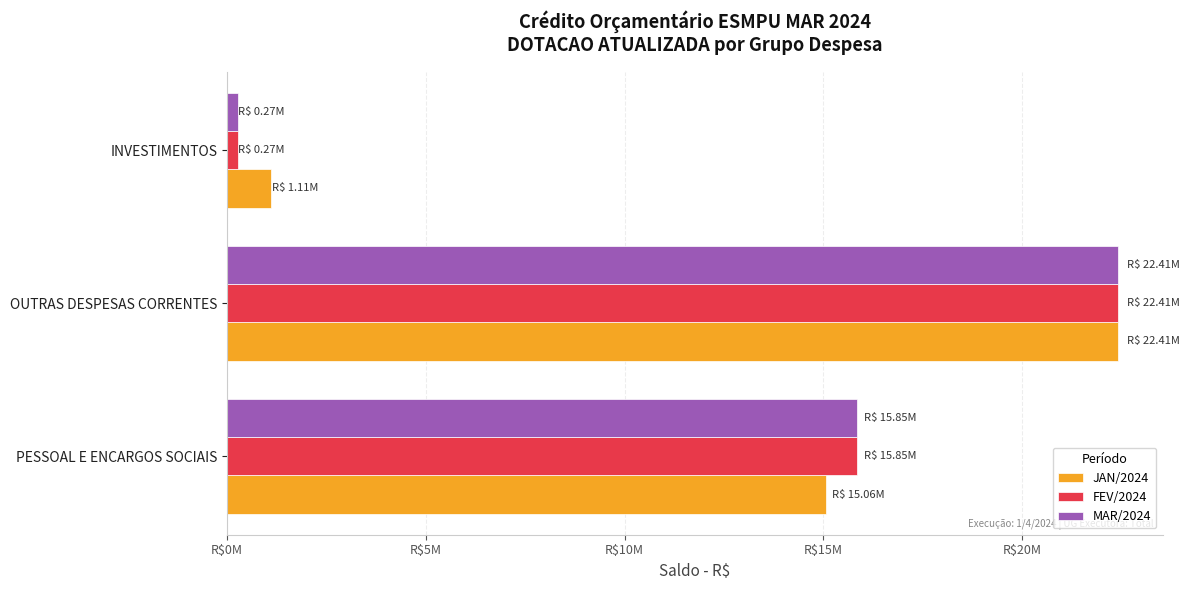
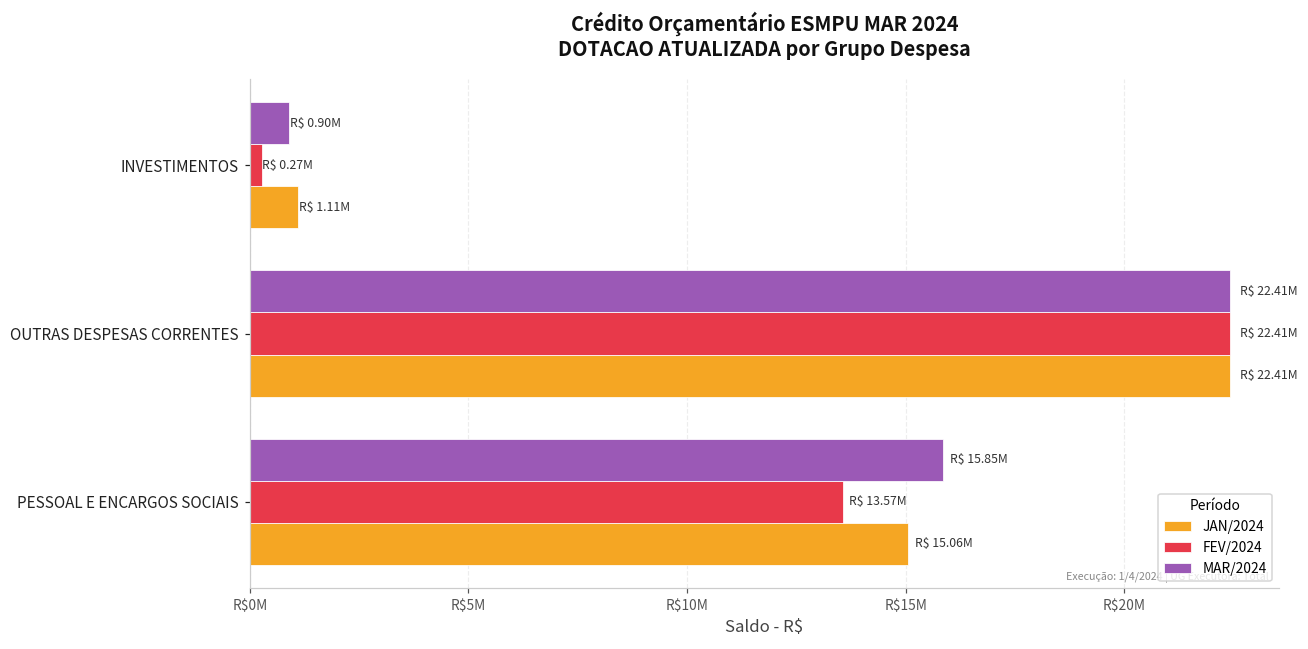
  {
    "JAN/2024": {
      "INVESTIMENTOS": "1.11M",
      "OUTRAS DESPESAS CORRENTES": "22.41M",
      "PESSOAL E ENCARGOS SOCIAIS": "15.06M"
    },
    "FEV/2024": {
      "INVESTIMENTOS": "0.27M",
      "OUTRAS DESPESAS CORRENTES": "22.41M",
-     "PESSOAL E ENCARGOS SOCIAIS": "15.85M"
+     "PESSOAL E ENCARGOS SOCIAIS": "13.57M"
    },
    "MAR/2024": {
-     "INVESTIMENTOS": "0.27M",
+     "INVESTIMENTOS": "0.90M",
      "OUTRAS DESPESAS CORRENTES": "22.41M",
      "PESSOAL E ENCARGOS SOCIAIS": "15.85M"
    }
  }
